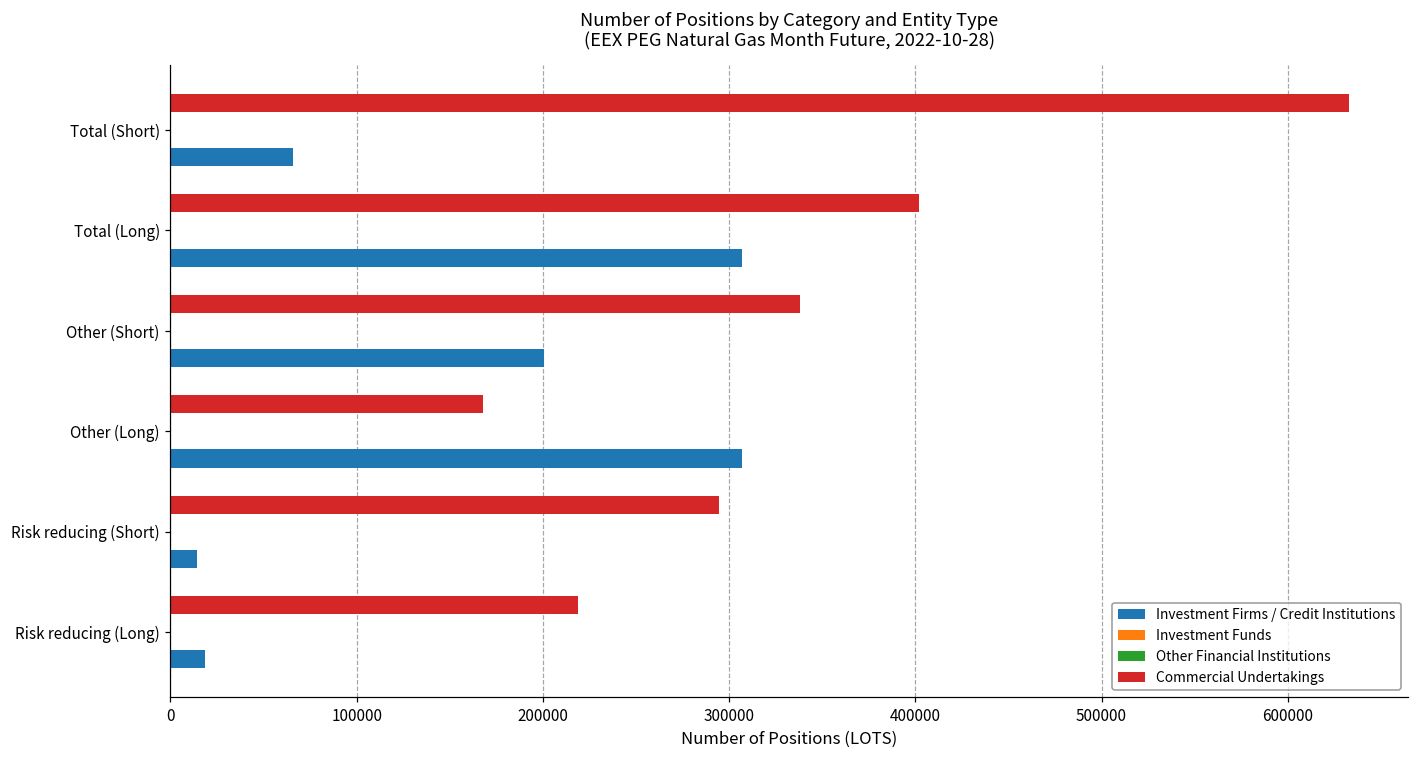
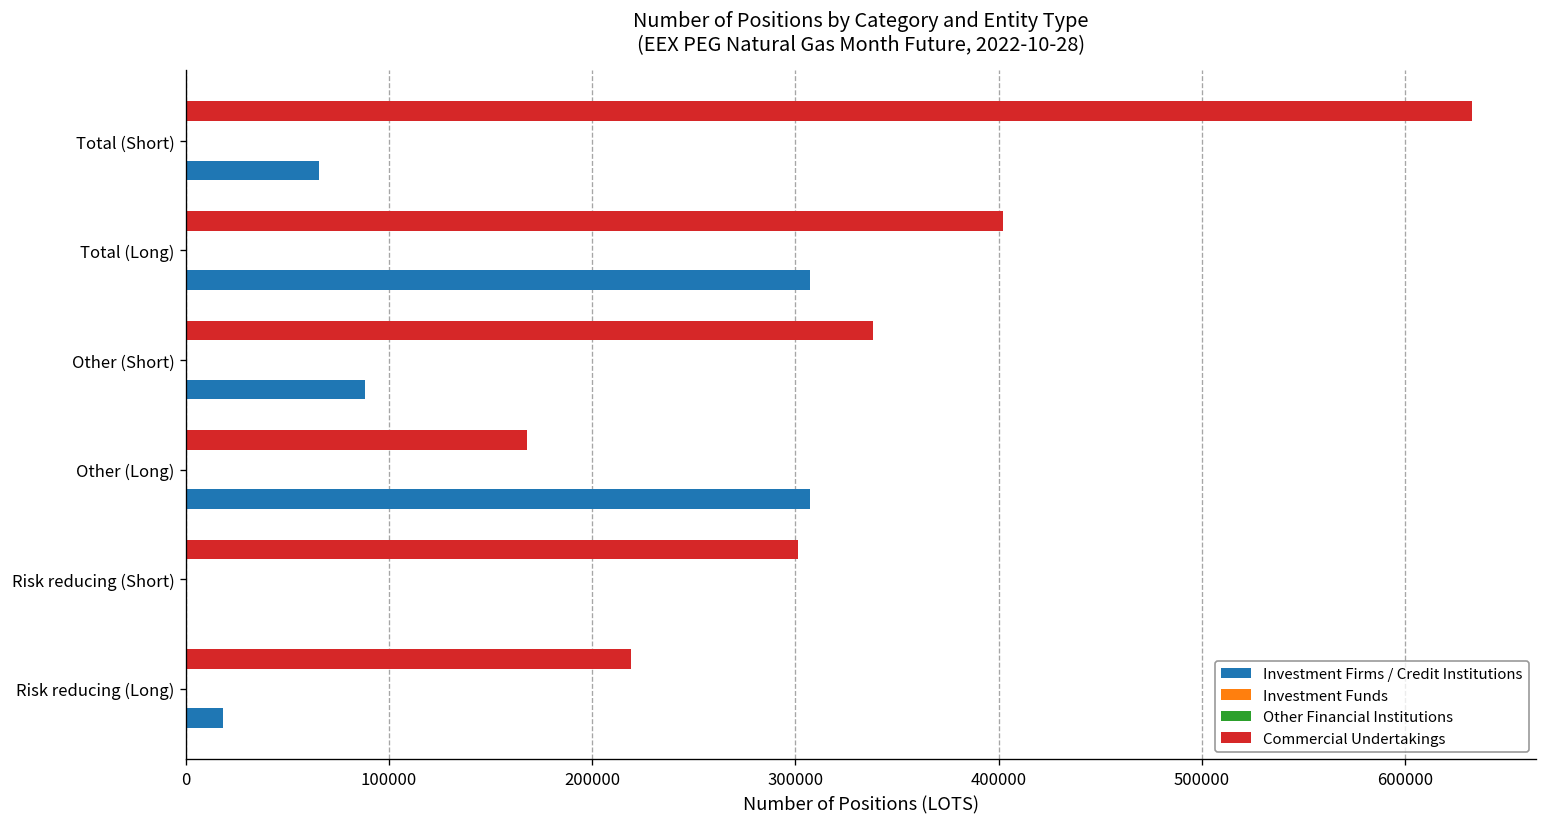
  {
    "Investment Firms / Credit Institutions": {
      "Total (Short)": 66000,
      "Total (Long)": 307000,
-     "Other (Short)": 200000,
+     "Other (Short)": 88000,
      "Other (Long)": 307000,
-     "Risk reducing (Short)": 14000,
+     "Risk reducing (Short)": 0,
      "Risk reducing (Long)": 18000
    },
    "Investment Funds": {
      "Total (Short)": 0,
      "Total (Long)": 0,
      "Other (Short)": 0,
      "Other (Long)": 0,
      "Risk reducing (Short)": 0,
      "Risk reducing (Long)": 0
    },
    "Other Financial Institutions": {
      "Total (Short)": 0,
      "Total (Long)": 0,
      "Other (Short)": 0,
      "Other (Long)": 0,
      "Risk reducing (Short)": 0,
      "Risk reducing (Long)": 0
    },
    "Commercial Undertakings": {
      "Total (Short)": 633000,
      "Total (Long)": 402000,
      "Other (Short)": 338000,
      "Other (Long)": 168000,
-     "Risk reducing (Short)": 295000,
+     "Risk reducing (Short)": 301000,
      "Risk reducing (Long)": 219000
    }
  }
